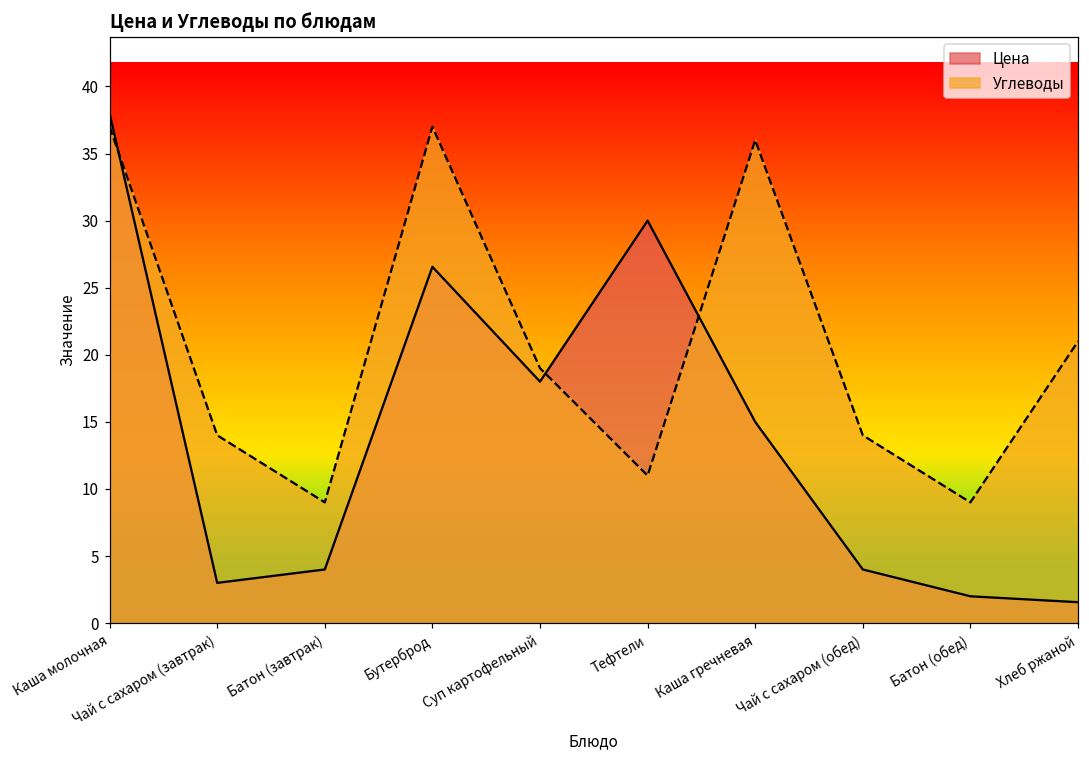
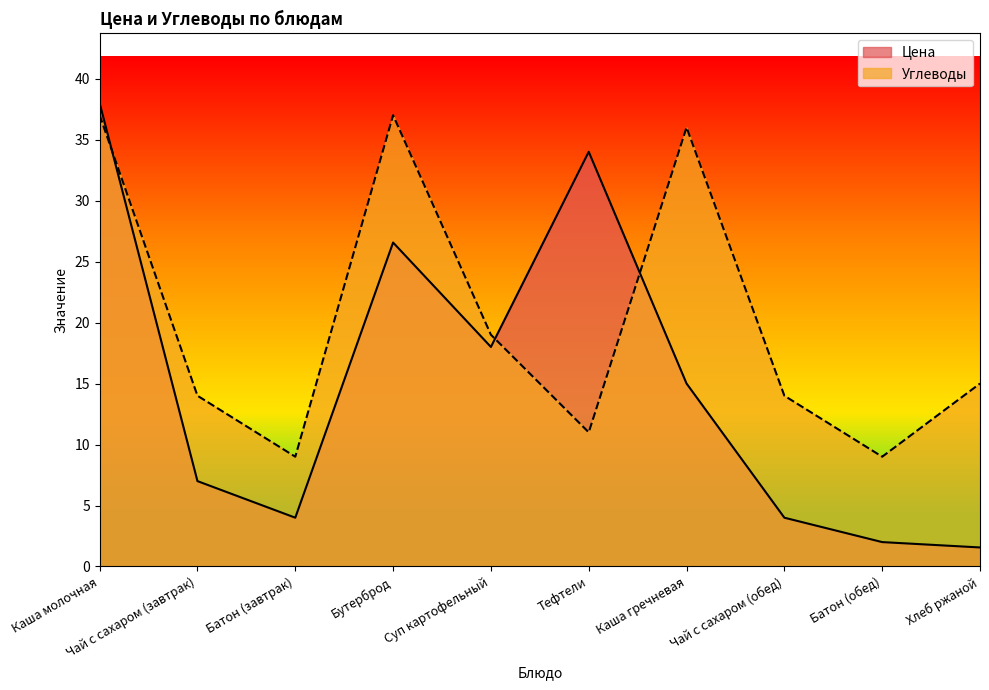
  {
    "Цена": {
      "Каша молочная": 38,
-     "Чай с сахаром (завтрак)": 3,
+     "Чай с сахаром (завтрак)": 7,
      "Батон (завтрак)": 4,
      "Бутерброд": 26.6,
      "Суп картофельный": 18,
-     "Тефтели": 30,
+     "Тефтели": 34,
      "Каша гречневая": 15,
      "Чай с сахаром (обед)": 4,
      "Батон (обед)": 2,
      "Хлеб ржаной": 1.6
    },
    "Углеводы": {
      "Каша молочная": 37,
      "Чай с сахаром (завтрак)": 14,
      "Батон (завтрак)": 9,
      "Бутерброд": 37,
      "Суп картофельный": 19,
      "Тефтели": 11,
      "Каша гречневая": 36,
      "Чай с сахаром (обед)": 14,
      "Батон (обед)": 9,
-     "Хлеб ржаной": 21
+     "Хлеб ржаной": 15
    }
  }
